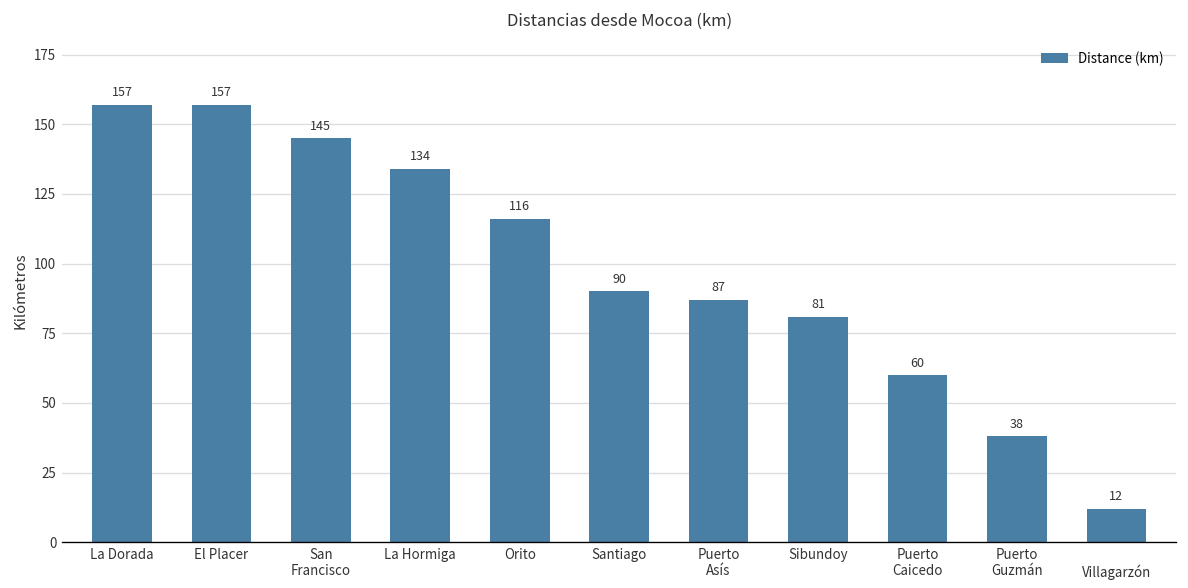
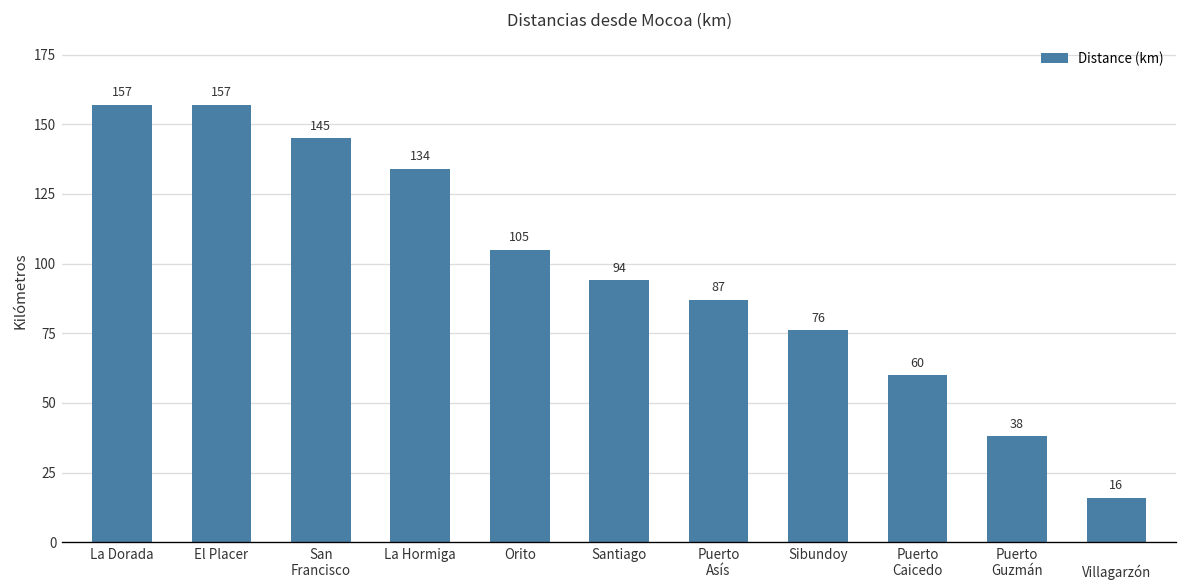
  {
    "La Dorada": 157,
    "El Placer": 157,
    "San Francisco": 145,
    "La Hormiga": 134,
-   "Orito": 116,
-   "Santiago": 90,
+   "Orito": 105,
+   "Santiago": 94,
    "Puerto Asís": 87,
-   "Sibundoy": 81,
+   "Sibundoy": 76,
    "Puerto Caicedo": 60,
    "Puerto Guzmán": 38,
-   "Villagarzón": 12
+   "Villagarzón": 16
  }
